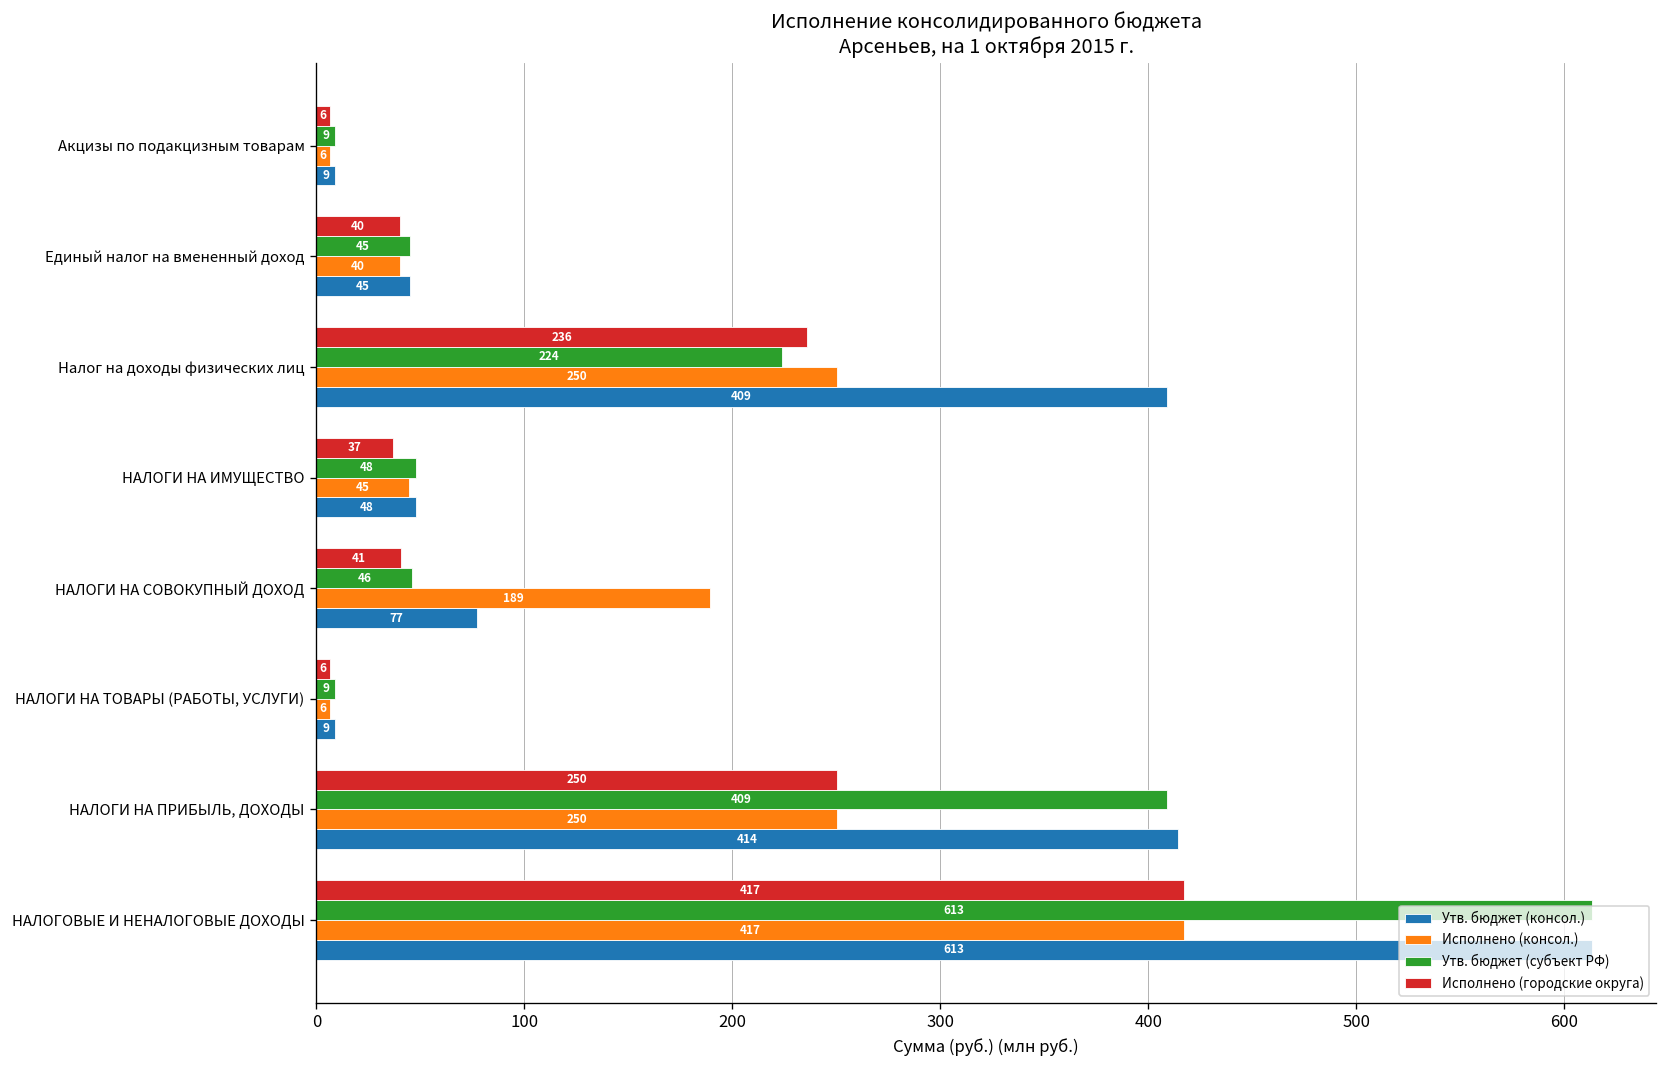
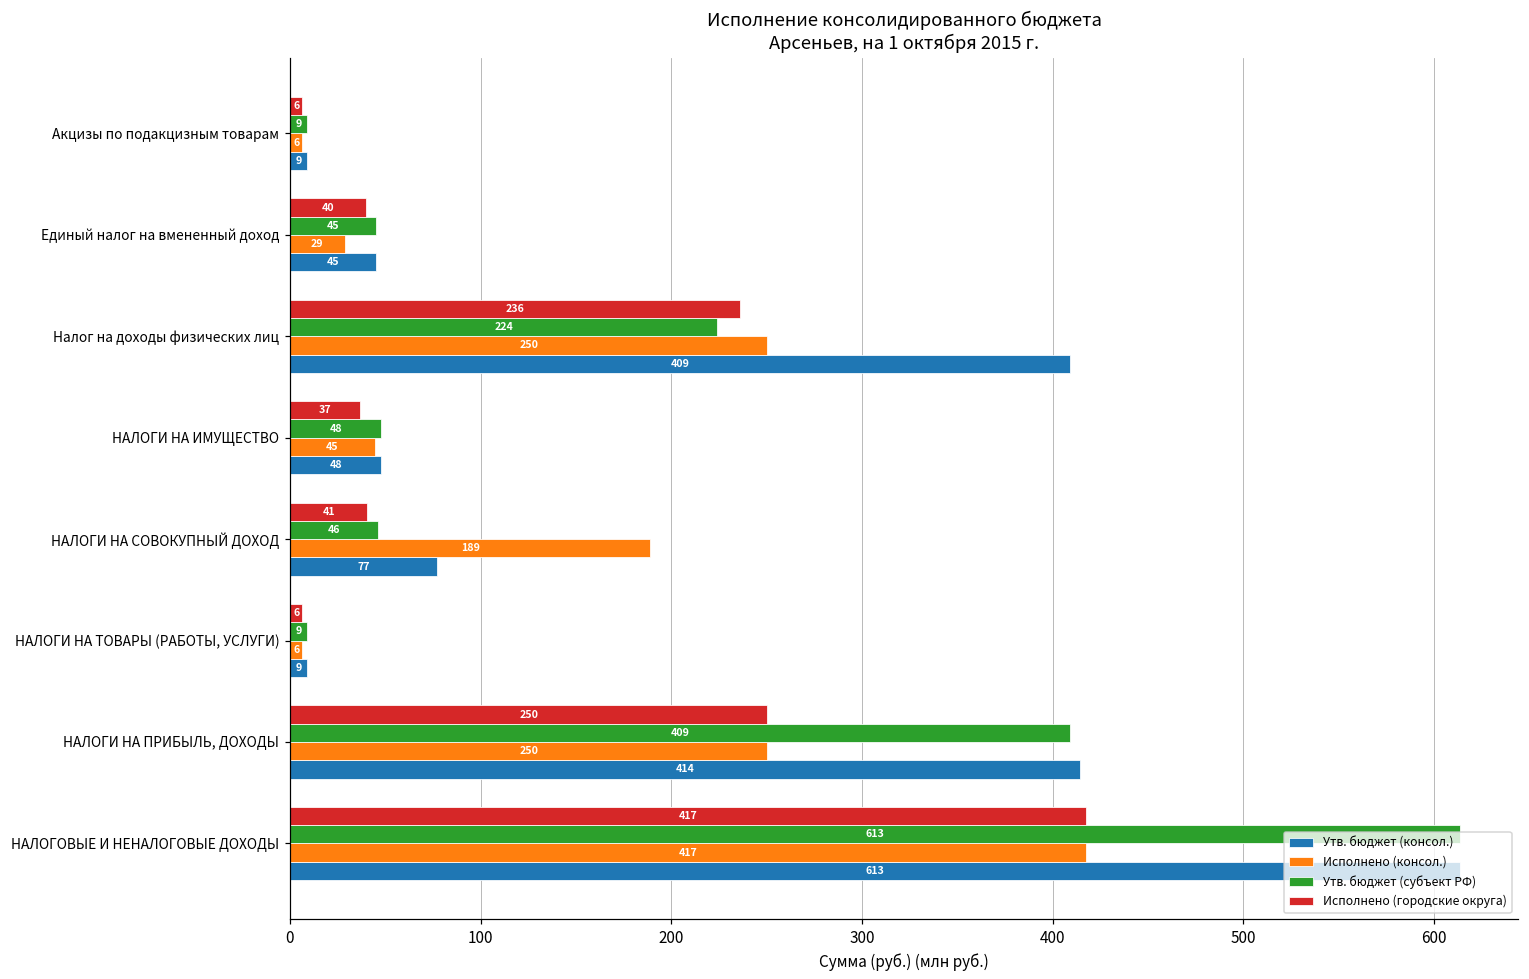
  {
    "Утв. бюджет (консол.)": {
      "Акцизы по подакцизным товарам": 9,
      "Единый налог на вмененный доход": 45,
      "Налог на доходы физических лиц": 409,
      "НАЛОГИ НА ИМУЩЕСТВО": 48,
      "НАЛОГИ НА СОВОКУПНЫЙ ДОХОД": 77,
      "НАЛОГИ НА ТОВАРЫ (РАБОТЫ, УСЛУГИ)": 9,
      "НАЛОГИ НА ПРИБЫЛЬ, ДОХОДЫ": 414
    },
    "Исполнено (консол.)": {
      "Акцизы по подакцизным товарам": 6,
-     "Единый налог на вмененный доход": 40,
+     "Единый налог на вмененный доход": 29,
      "Налог на доходы физических лиц": 250,
      "НАЛОГИ НА ИМУЩЕСТВО": 45,
      "НАЛОГИ НА СОВОКУПНЫЙ ДОХОД": 189,
      "НАЛОГИ НА ТОВАРЫ (РАБОТЫ, УСЛУГИ)": 6,
      "НАЛОГИ НА ПРИБЫЛЬ, ДОХОДЫ": 250,
      "НАЛОГОВЫЕ И НЕНАЛОГОВЫЕ ДОХОДЫ": 417
    },
    "Утв. бюджет (субъект РФ)": {
      "Акцизы по подакцизным товарам": 9,
      "Единый налог на вмененный доход": 45,
      "Налог на доходы физических лиц": 224,
      "НАЛОГИ НА ИМУЩЕСТВО": 48,
      "НАЛОГИ НА СОВОКУПНЫЙ ДОХОД": 46,
      "НАЛОГИ НА ТОВАРЫ (РАБОТЫ, УСЛУГИ)": 9,
      "НАЛОГИ НА ПРИБЫЛЬ, ДОХОДЫ": 409,
      "НАЛОГОВЫЕ И НЕНАЛОГОВЫЕ ДОХОДЫ": 613
    },
    "Исполнено (городские округа)": {
      "Акцизы по подакцизным товарам": 6,
      "Единый налог на вмененный доход": 40,
      "Налог на доходы физических лиц": 236,
      "НАЛОГИ НА ИМУЩЕСТВО": 37,
      "НАЛОГИ НА СОВОКУПНЫЙ ДОХОД": 41,
      "НАЛОГИ НА ТОВАРЫ (РАБОТЫ, УСЛУГИ)": 6,
      "НАЛОГИ НА ПРИБЫЛЬ, ДОХОДЫ": 250,
      "НАЛОГОВЫЕ И НЕНАЛОГОВЫЕ ДОХОДЫ": 417
    }
  }
